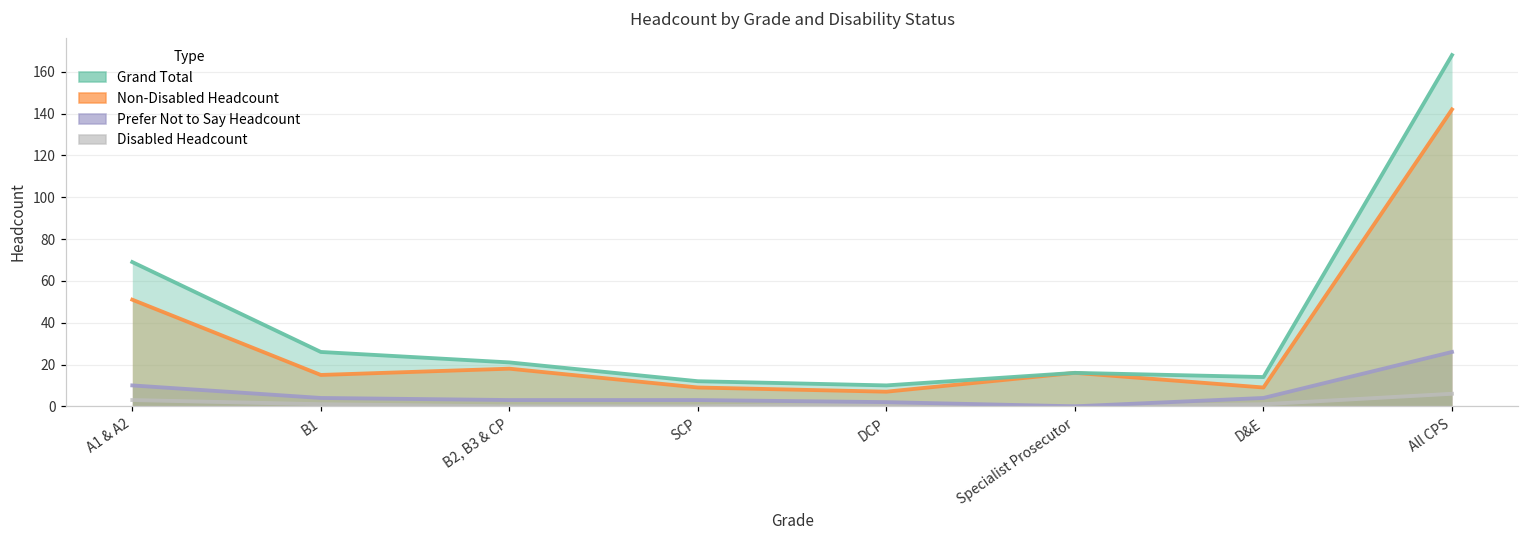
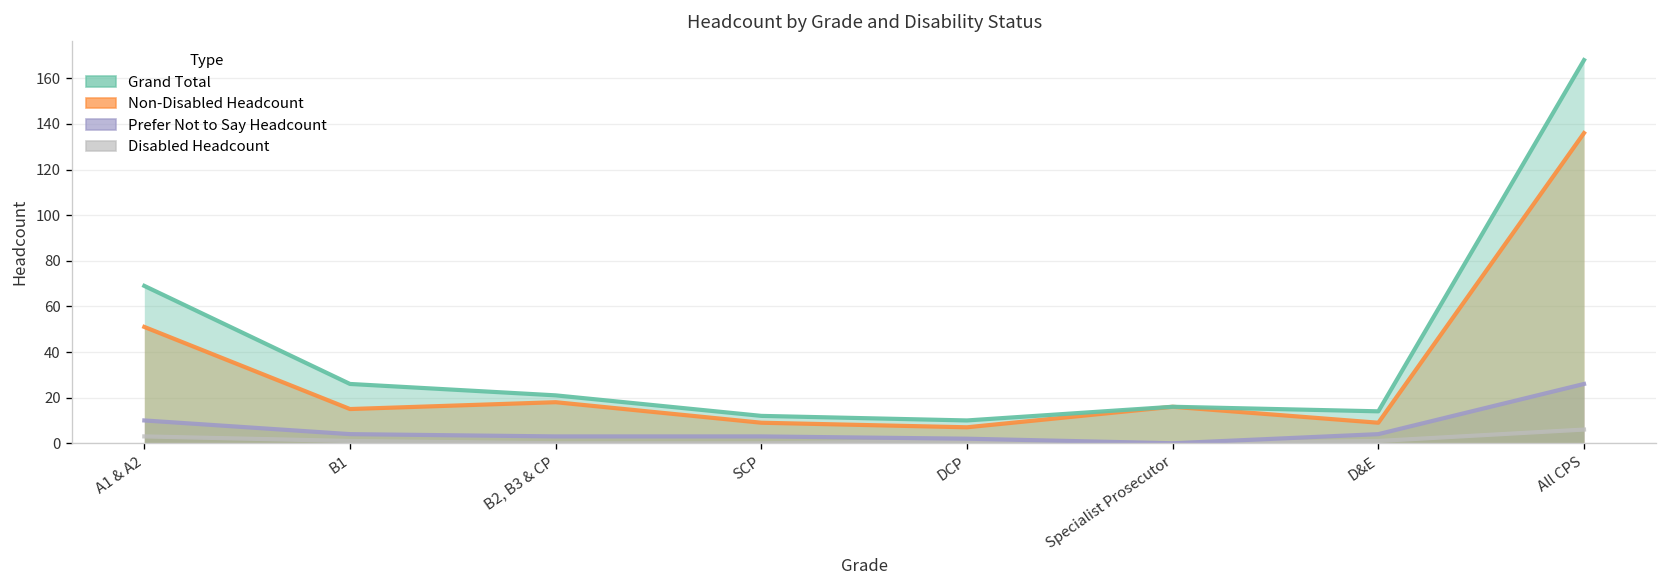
  {
    "Non-Disabled Headcount": {
      "A1 & A2": 51,
      "B1": 15,
      "B2, B3 & CP": 18,
      "SCP": 9,
      "DCP": 7,
      "D&E": 9,
-     "All CPS": 142
+     "All CPS": 136
    }
  }
